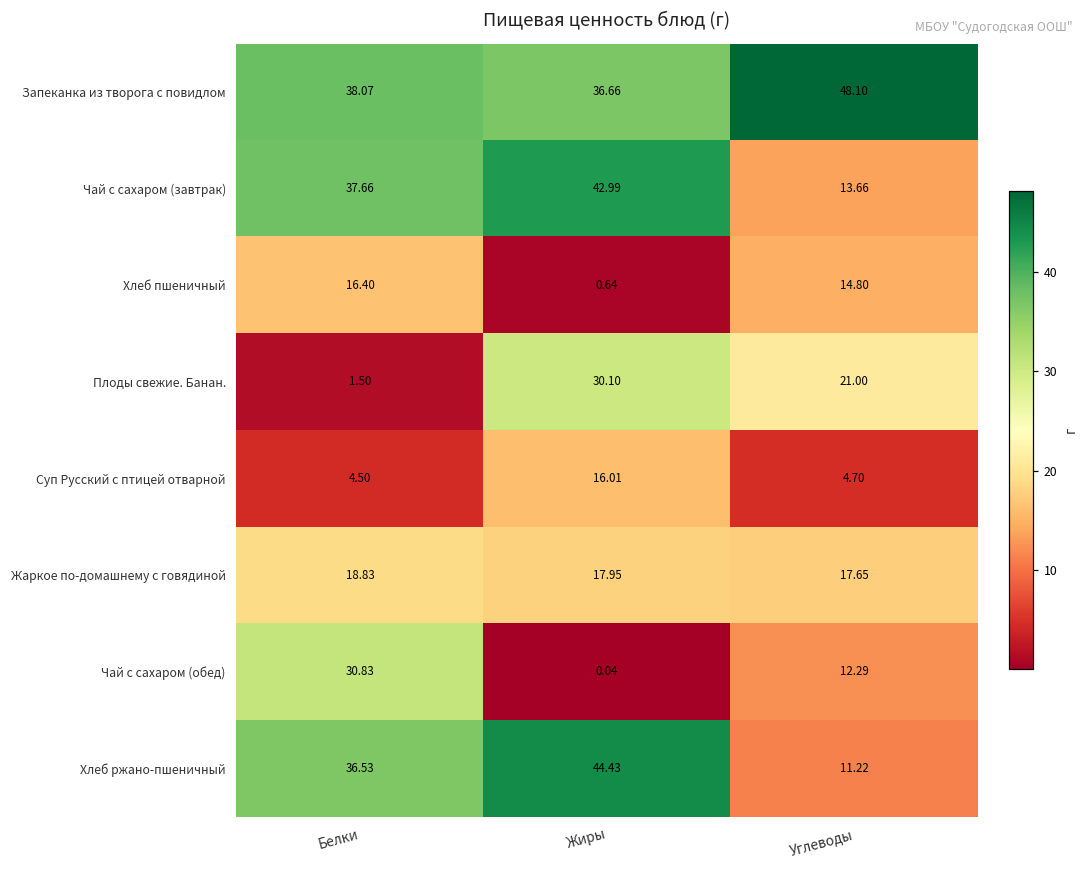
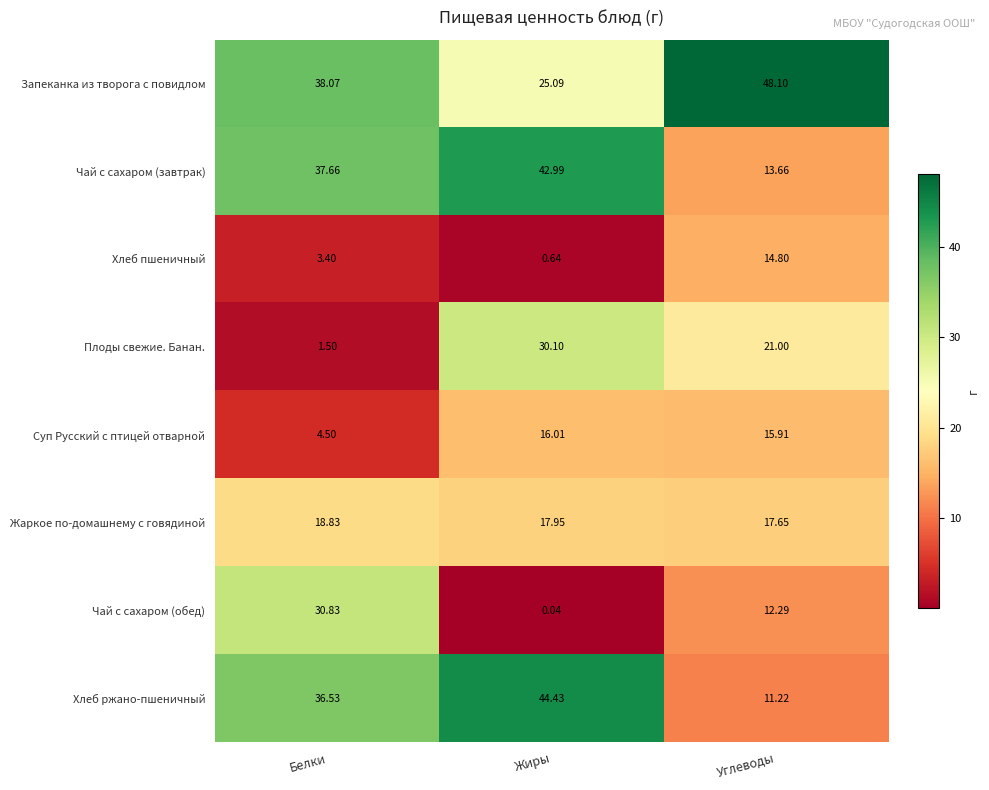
  {
    "Запеканка из творога с повидлом": {
      "Белки": 38.07,
-     "Жиры": 36.66,
+     "Жиры": 25.09,
      "Углеводы": 48.10
    },
    "Чай с сахаром (завтрак)": {
      "Белки": 37.66,
      "Жиры": 42.99,
      "Углеводы": 13.66
    },
    "Хлеб пшеничный": {
-     "Белки": 16.40,
+     "Белки": 3.40,
      "Жиры": 0.64,
      "Углеводы": 14.80
    },
    "Плоды свежие. Банан.": {
      "Белки": 1.50,
      "Жиры": 30.10,
      "Углеводы": 21.00
    },
    "Суп Русский с птицей отварной": {
      "Белки": 4.50,
      "Жиры": 16.01,
-     "Углеводы": 4.70
+     "Углеводы": 15.91
    },
    "Жаркое по-домашнему с говядиной": {
      "Белки": 18.83,
      "Жиры": 17.95,
      "Углеводы": 17.65
    },
    "Чай с сахаром (обед)": {
      "Белки": 30.83,
      "Жиры": 0.04,
      "Углеводы": 12.29
    },
    "Хлеб ржано-пшеничный": {
      "Белки": 36.53,
      "Жиры": 44.43,
      "Углеводы": 11.22
    }
  }
